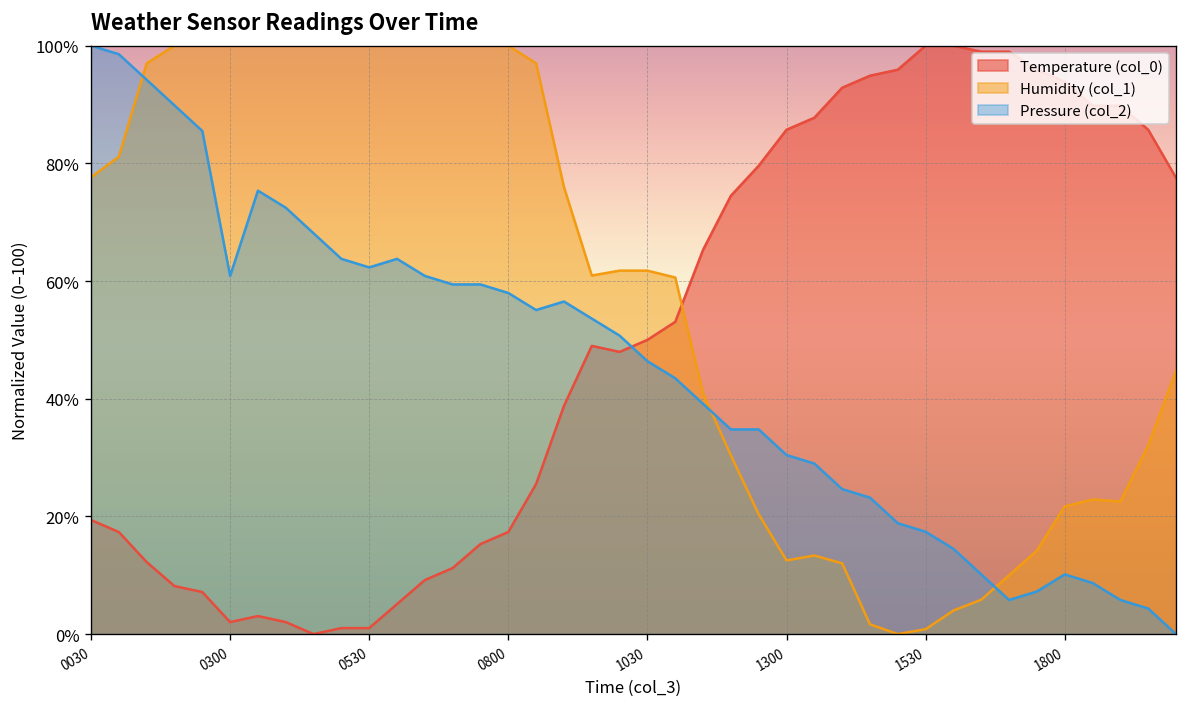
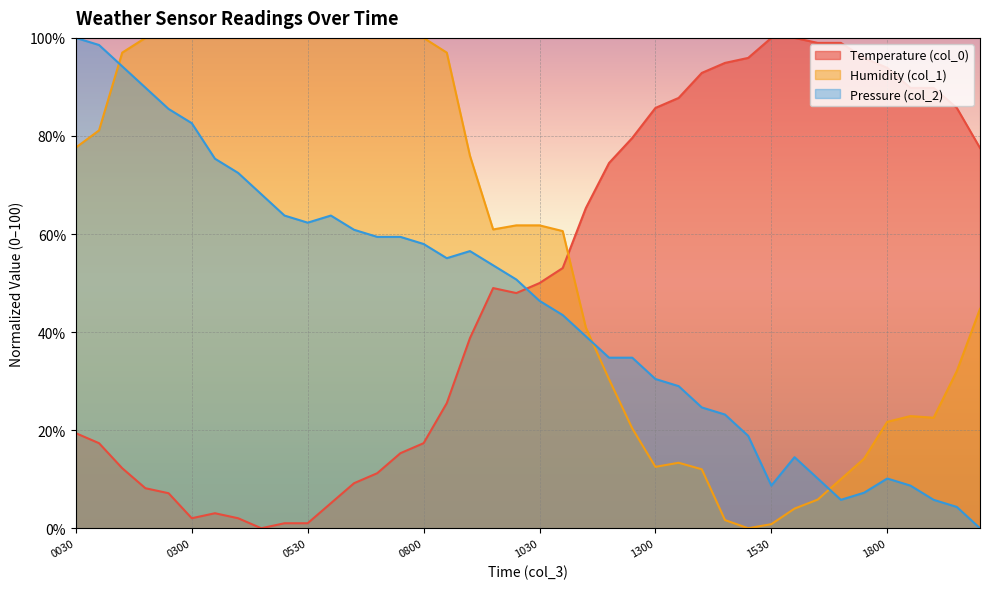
  {
    "Temperature (col_0)": {
      "0030": "19%",
      "0300": "2%",
      "0530": "1%",
      "0800": "17%",
      "1030": "50%",
      "1300": "86%",
      "1530": "100%"
    },
    "Humidity (col_1)": {
      "0030": "78%",
      "0300": "100%",
      "0530": "100%",
      "0800": "100%",
      "1030": "62%",
      "1300": "13%",
      "1530": "1%",
      "1800": "22%"
    },
    "Pressure (col_2)": {
      "0030": "100%",
-     "0300": "61%",
+     "0300": "83%",
      "0530": "62%",
      "0800": "58%",
      "1030": "46%",
      "1300": "30%",
-     "1530": "17%",
+     "1530": "9%",
      "1800": "10%"
    }
  }
